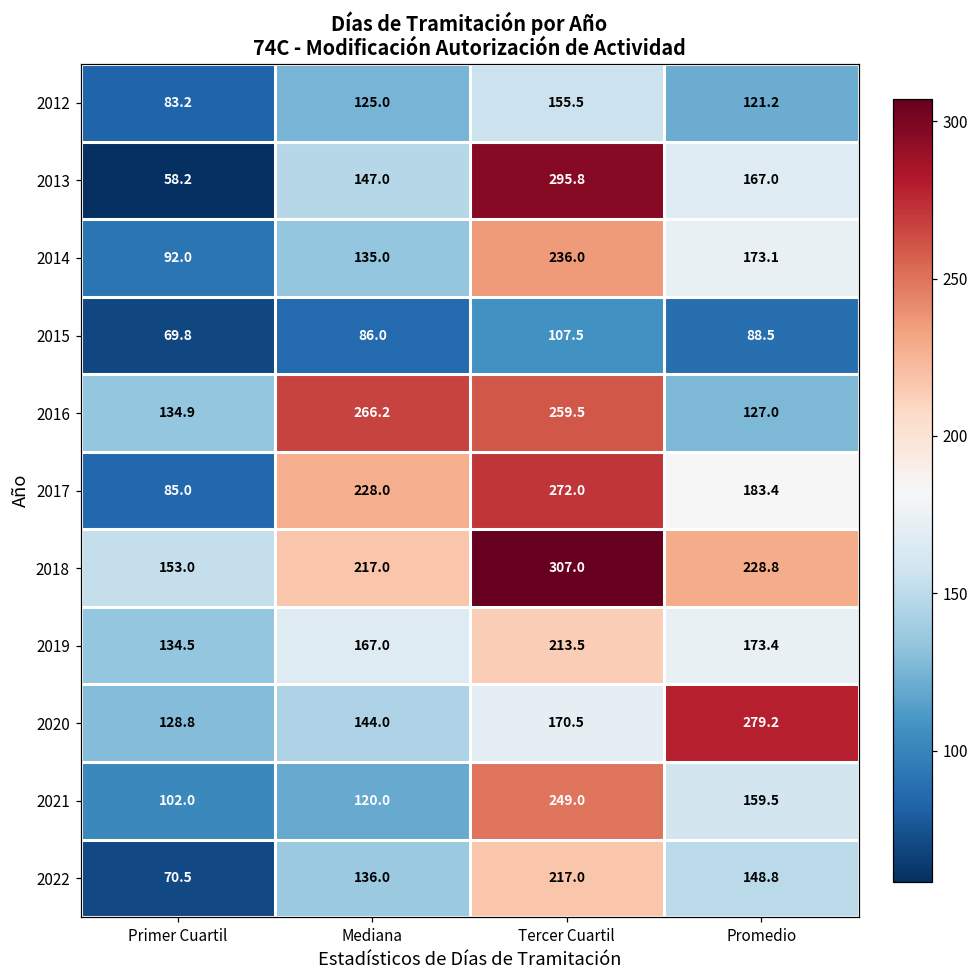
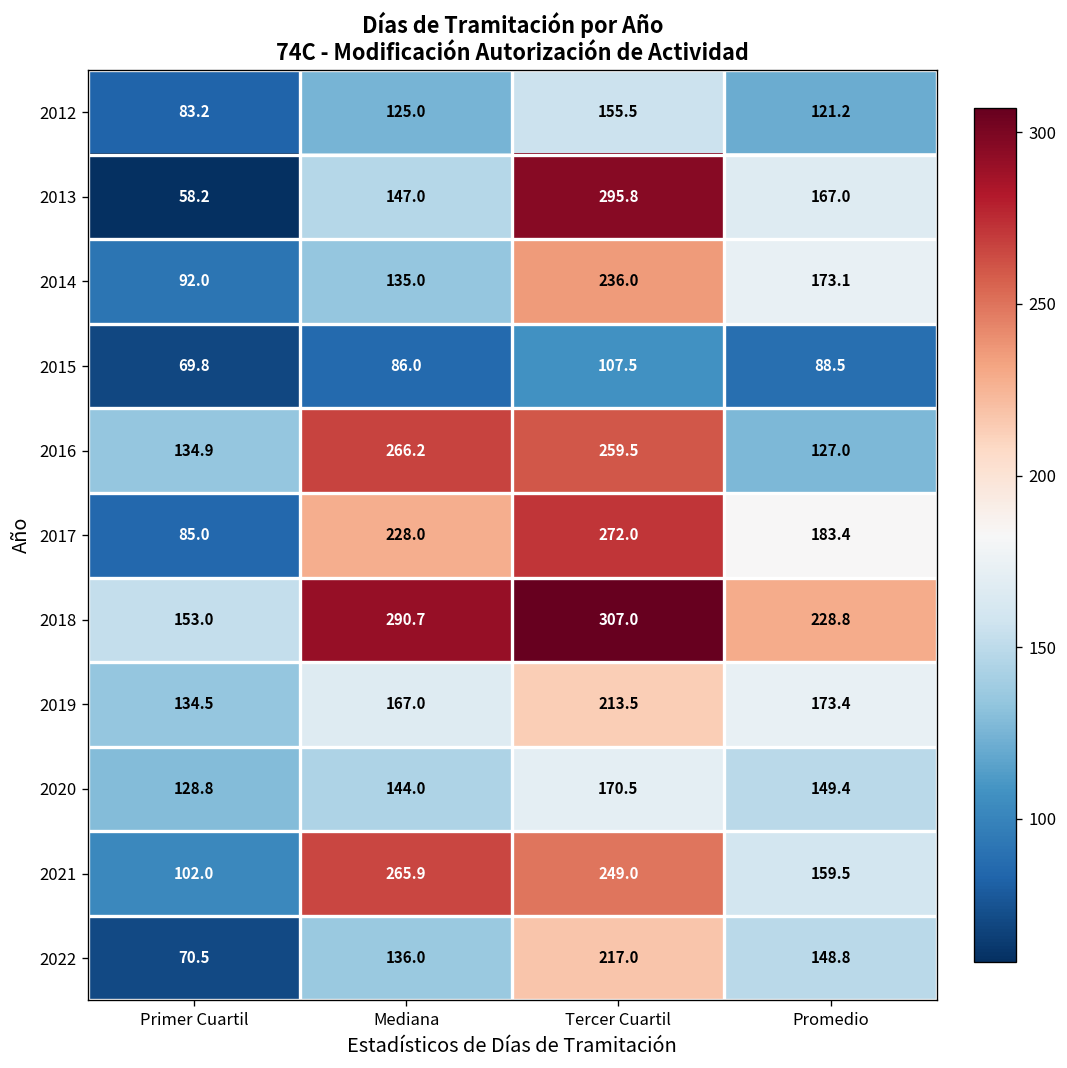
  {
    "2012": {
      "Primer Cuartil": 83.2,
      "Mediana": 125.0,
      "Tercer Cuartil": 155.5,
      "Promedio": 121.2
    },
    "2013": {
      "Primer Cuartil": 58.2,
      "Mediana": 147.0,
      "Tercer Cuartil": 295.8,
      "Promedio": 167.0
    },
    "2014": {
      "Primer Cuartil": 92.0,
      "Mediana": 135.0,
      "Tercer Cuartil": 236.0,
      "Promedio": 173.1
    },
    "2015": {
      "Primer Cuartil": 69.8,
      "Mediana": 86.0,
      "Tercer Cuartil": 107.5,
      "Promedio": 88.5
    },
    "2016": {
      "Primer Cuartil": 134.9,
      "Mediana": 266.2,
      "Tercer Cuartil": 259.5,
      "Promedio": 127.0
    },
    "2017": {
      "Primer Cuartil": 85.0,
      "Mediana": 228.0,
      "Tercer Cuartil": 272.0,
      "Promedio": 183.4
    },
    "2018": {
      "Primer Cuartil": 153.0,
-     "Mediana": 217.0,
+     "Mediana": 290.7,
      "Tercer Cuartil": 307.0,
      "Promedio": 228.8
    },
    "2019": {
      "Primer Cuartil": 134.5,
      "Mediana": 167.0,
      "Tercer Cuartil": 213.5,
      "Promedio": 173.4
    },
    "2020": {
      "Primer Cuartil": 128.8,
      "Mediana": 144.0,
      "Tercer Cuartil": 170.5,
-     "Promedio": 279.2
+     "Promedio": 149.4
    },
    "2021": {
      "Primer Cuartil": 102.0,
-     "Mediana": 120.0,
+     "Mediana": 265.9,
      "Tercer Cuartil": 249.0,
      "Promedio": 159.5
    },
    "2022": {
      "Primer Cuartil": 70.5,
      "Mediana": 136.0,
      "Tercer Cuartil": 217.0,
      "Promedio": 148.8
    }
  }
